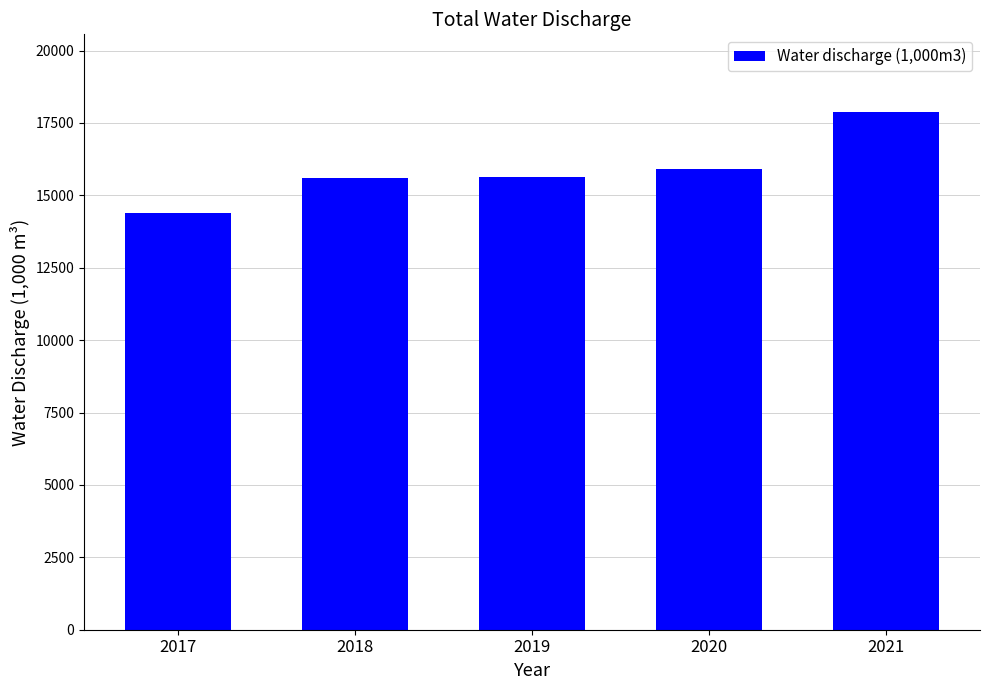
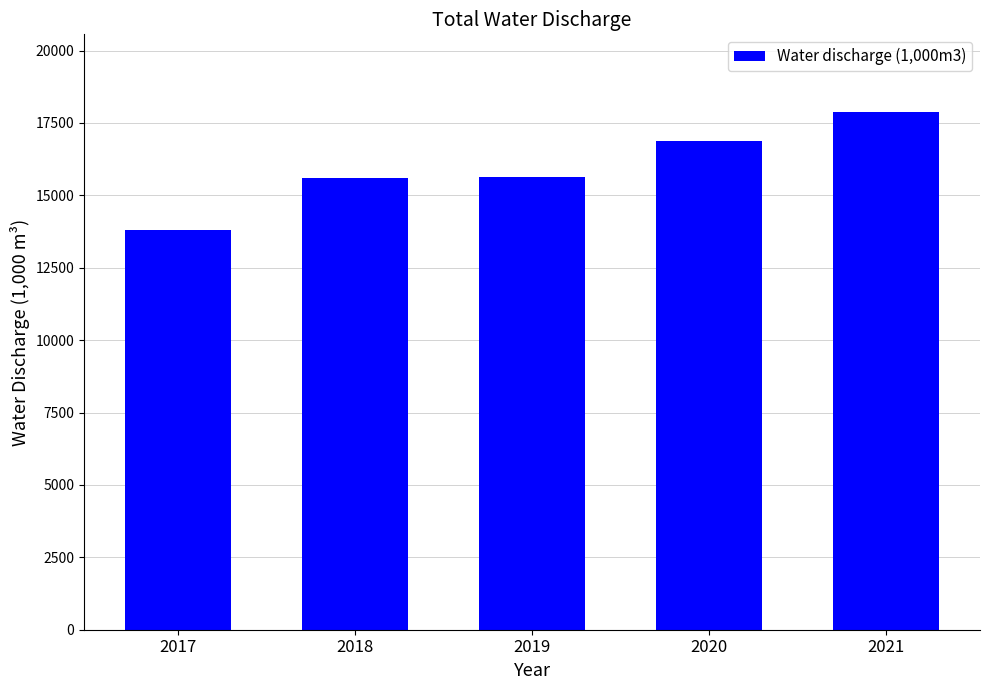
  {
-   "2017": 14400,
+   "2017": 13800,
    "2018": 15600,
    "2019": 15600,
-   "2020": 15900,
+   "2020": 16900,
    "2021": 17900
  }
